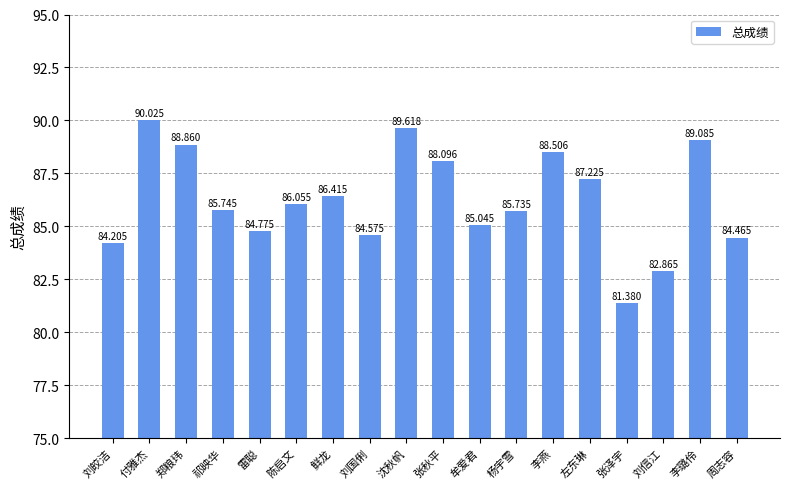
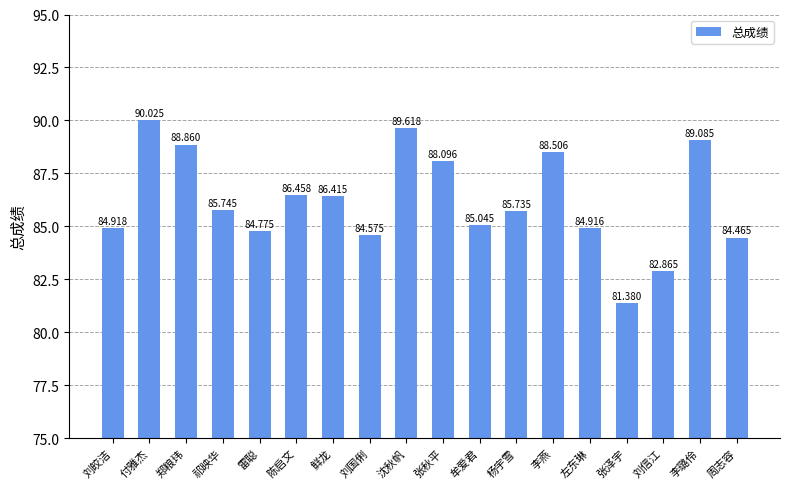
  {
-   "刘皎洁": 84.205,
+   "刘皎洁": 84.918,
    "付雅杰": 90.025,
    "郑粮玮": 88.860,
    "祁映华": 85.745,
    "雷聪": 84.775,
-   "陈启文": 86.055,
+   "陈启文": 86.458,
    "鲜龙": 86.415,
    "刘国俐": 84.575,
    "沈秋帆": 89.618,
    "张秋平": 88.096,
    "牟爱君": 85.045,
    "杨宇雪": 85.735,
    "李燕": 88.506,
-   "左东琳": 87.225,
+   "左东琳": 84.916,
    "张泽宇": 81.380,
    "刘信江": 82.865,
    "李璐伶": 89.085,
    "周志容": 84.465
  }
